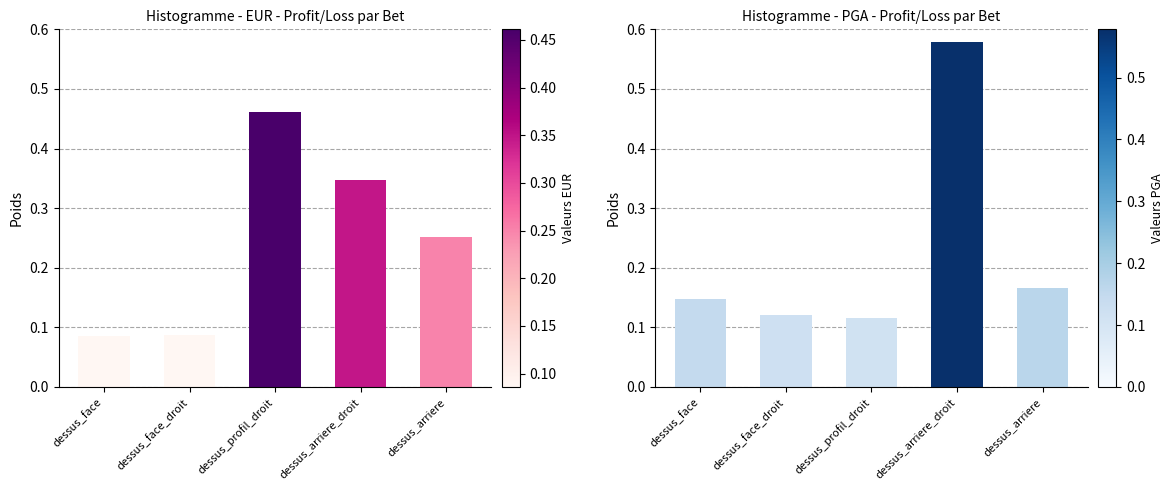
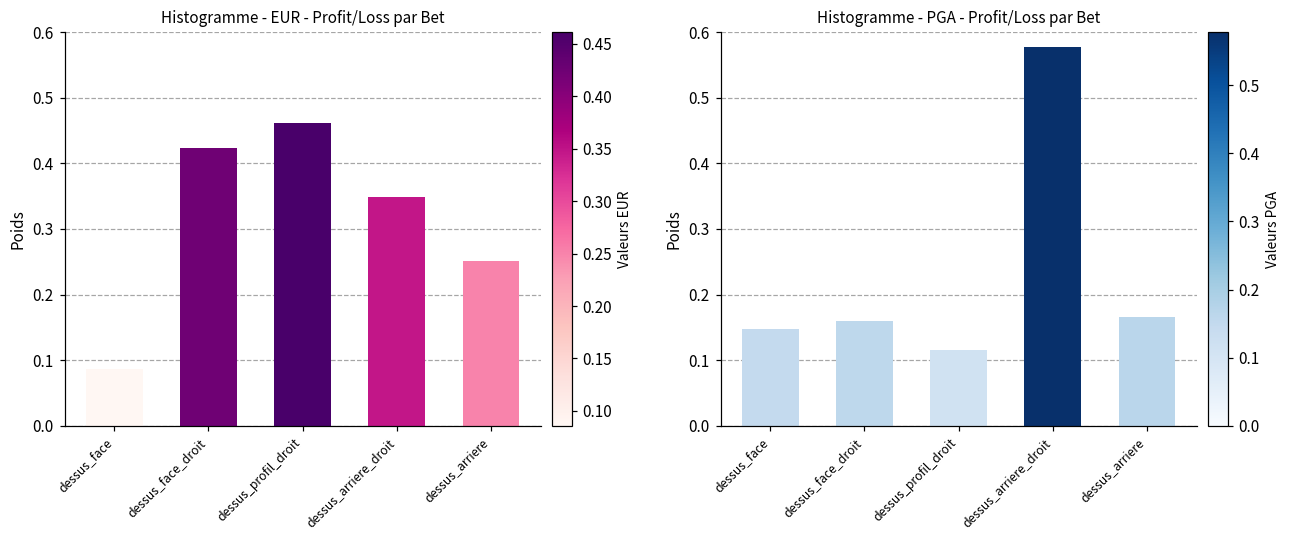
  {
    "Histogramme - EUR - Profit/Loss par Bet": {
      "dessus_face": 0.09,
-     "dessus_face_droit": 0.09,
+     "dessus_face_droit": 0.42,
      "dessus_profil_droit": 0.46,
      "dessus_arriere_droit": 0.35,
      "dessus_arriere": 0.25
    },
    "Histogramme - PGA - Profit/Loss par Bet": {
      "dessus_face": 0.15,
-     "dessus_face_droit": 0.12,
+     "dessus_face_droit": 0.16,
      "dessus_profil_droit": 0.12,
      "dessus_arriere_droit": 0.58,
      "dessus_arriere": 0.17
    }
  }
